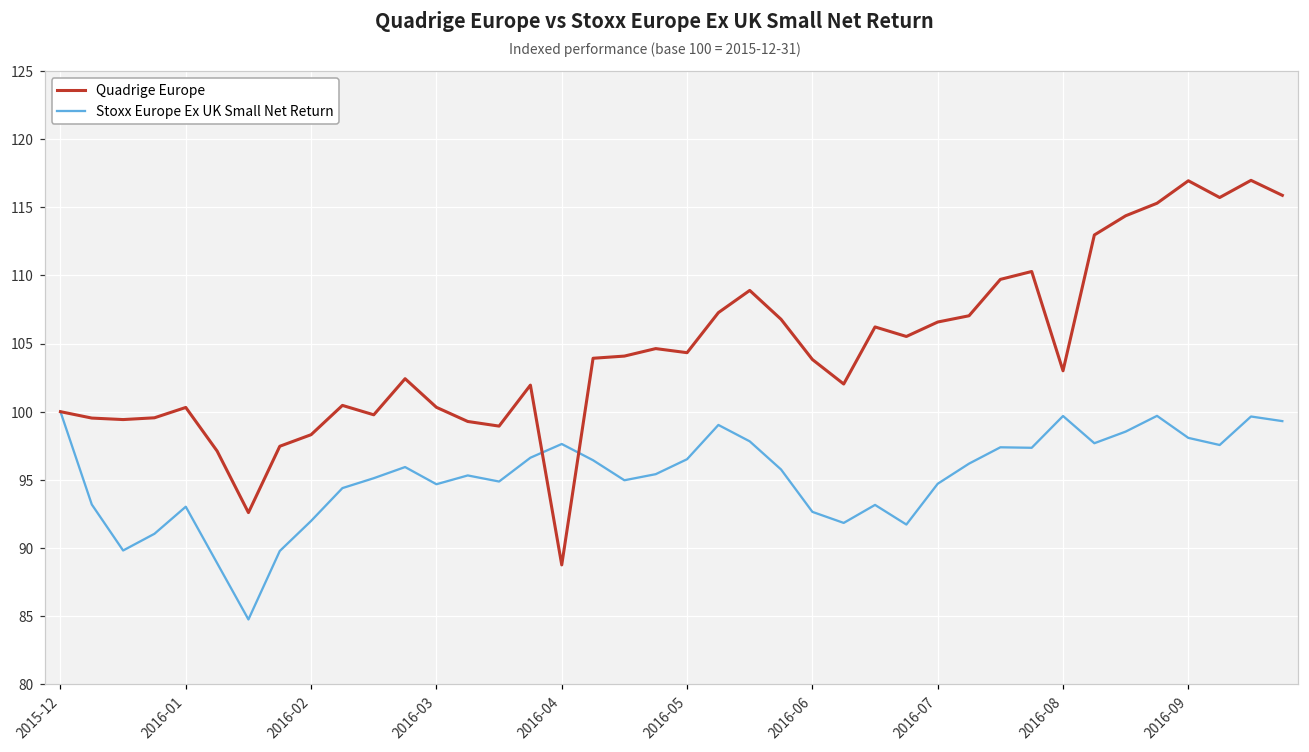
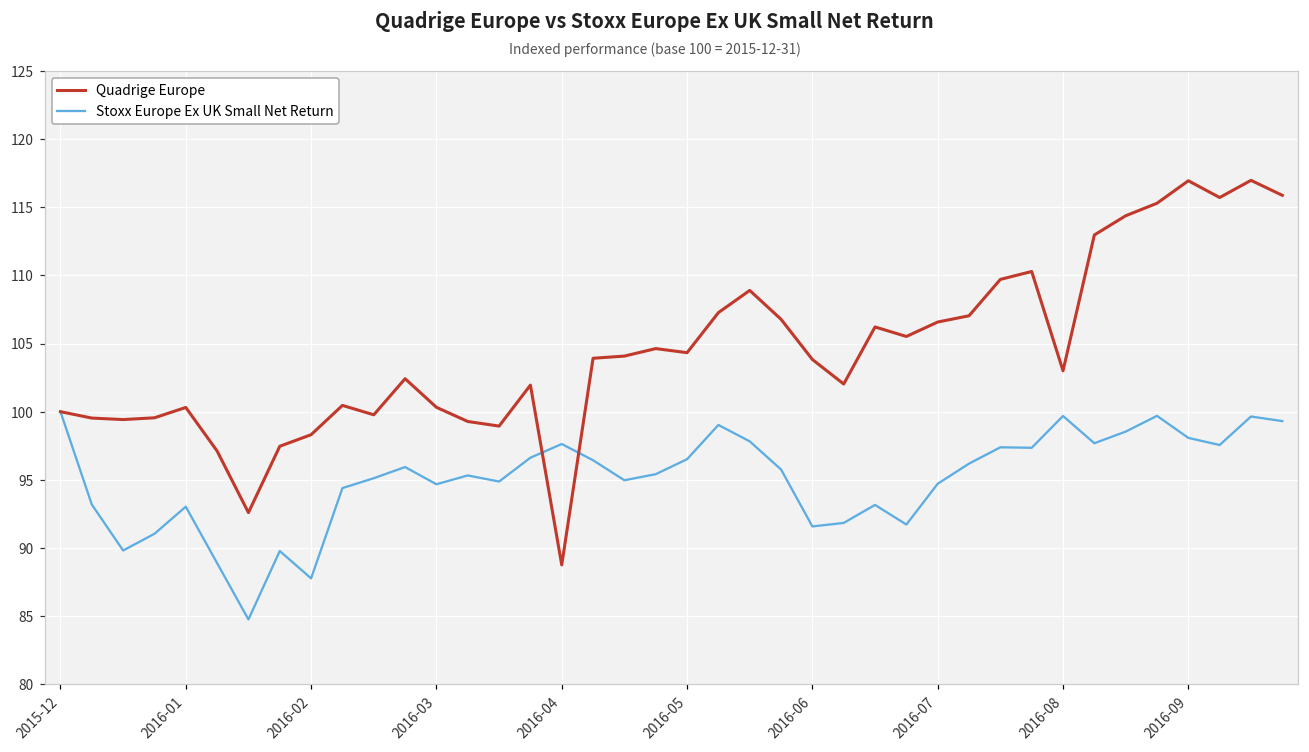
  {
    "Quadrige Europe": {
      "2016-01": 100.3,
      "2016-02": 98.3,
      "2016-03": 100.3,
      "2016-04": 88.8,
      "2016-05": 104.3,
      "2016-06": 103.8,
      "2016-07": 106.6,
      "2016-08": 103.0,
      "2016-09": 117.0
    },
    "Stoxx Europe Ex UK Small Net Return": {
      "2016-01": 93.0,
-     "2016-02": 92.0,
+     "2016-02": 87.8,
      "2016-03": 94.7,
      "2016-04": 97.6,
      "2016-05": 96.5,
-     "2016-06": 92.6,
+     "2016-06": 91.6,
      "2016-07": 94.7,
      "2016-08": 99.7,
      "2016-09": 98.1
    }
  }
